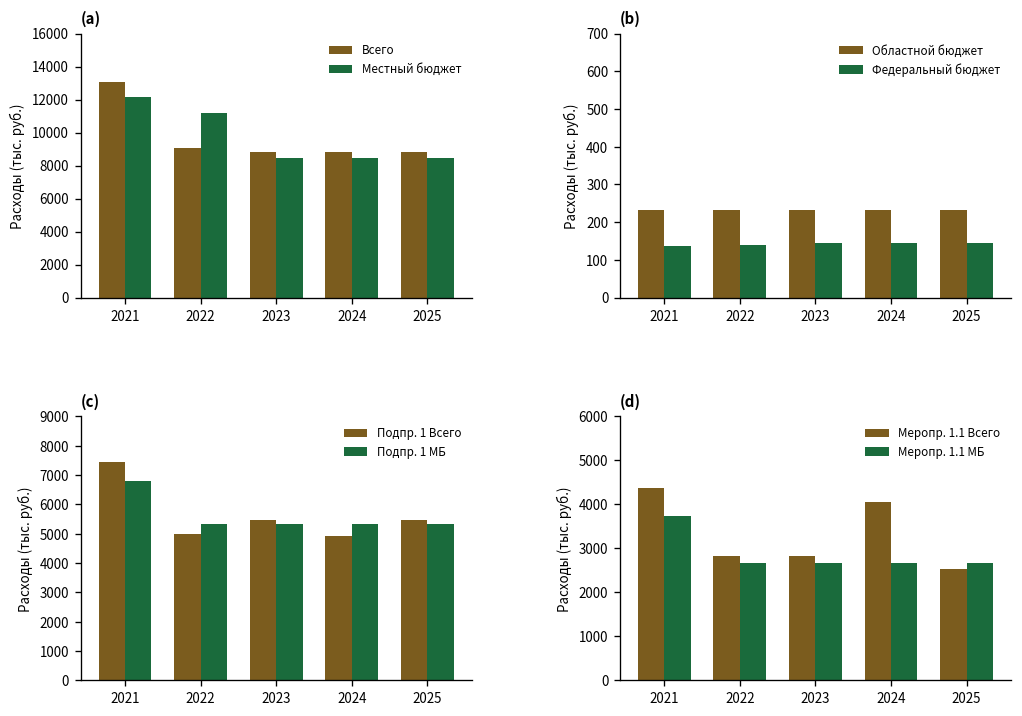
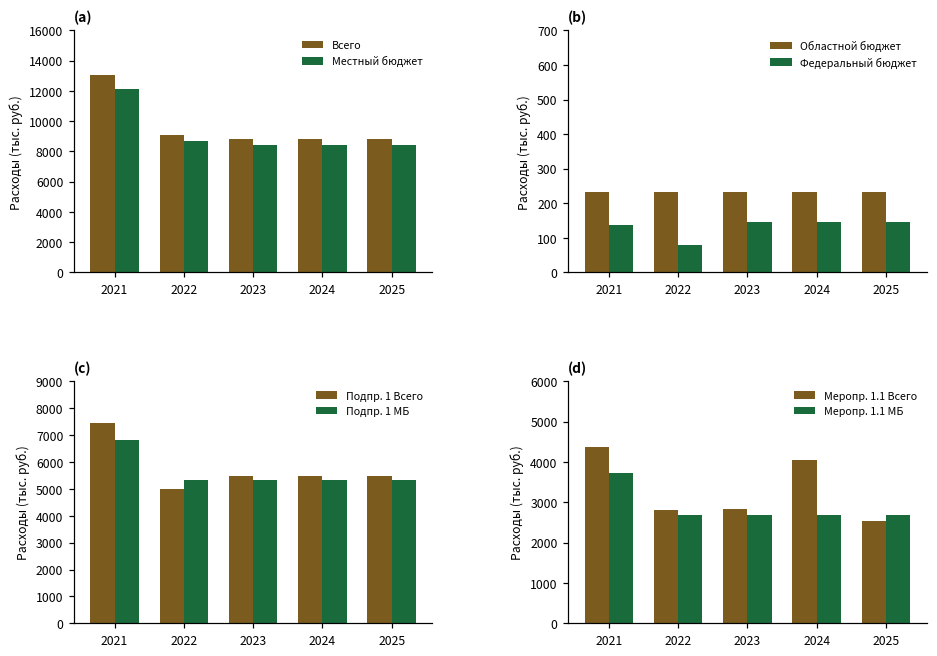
  {
    "(a)": {
      "Всего": {
        "2021": 13100,
        "2022": 9100,
        "2023": 8800,
        "2024": 8800,
        "2025": 8800
      },
      "Местный бюджет": {
        "2021": 12100,
-       "2022": 11200,
+       "2022": 8700,
        "2023": 8400,
        "2024": 8400,
        "2025": 8400
      }
    },
    "(b)": {
      "Областной бюджет": {
        "2021": 230,
        "2022": 230,
        "2023": 230,
        "2024": 230,
        "2025": 230
      },
      "Федеральный бюджет": {
        "2021": 140,
-       "2022": 140,
+       "2022": 80,
        "2023": 140,
        "2024": 140,
        "2025": 140
      }
    },
    "(c)": {
      "Подпр. 1 Всего": {
        "2021": 7400,
        "2022": 5000,
        "2023": 5500,
-       "2024": 4900,
+       "2024": 5500,
        "2025": 5500
      },
      "Подпр. 1 МБ": {
        "2021": 6800,
        "2022": 5300,
        "2023": 5300,
        "2024": 5300,
        "2025": 5300
      }
    },
    "(d)": {
      "Меропр. 1.1 Всего": {
        "2021": 4400,
        "2022": 2800,
        "2023": 2800,
        "2024": 4000,
        "2025": 2500
      },
      "Меропр. 1.1 МБ": {
        "2021": 3700,
        "2022": 2700,
        "2023": 2700,
        "2024": 2700,
        "2025": 2700
      }
    }
  }
